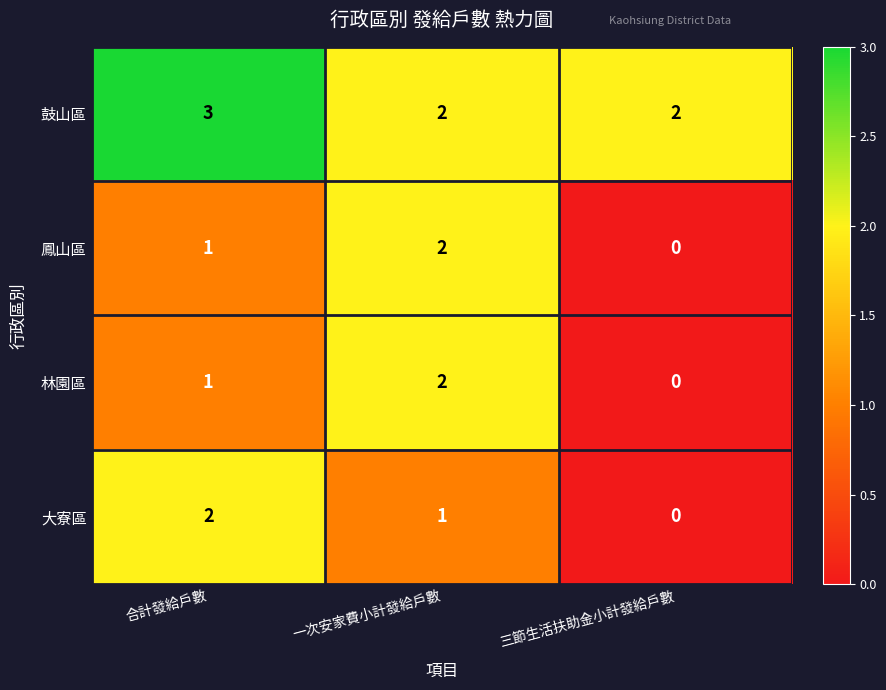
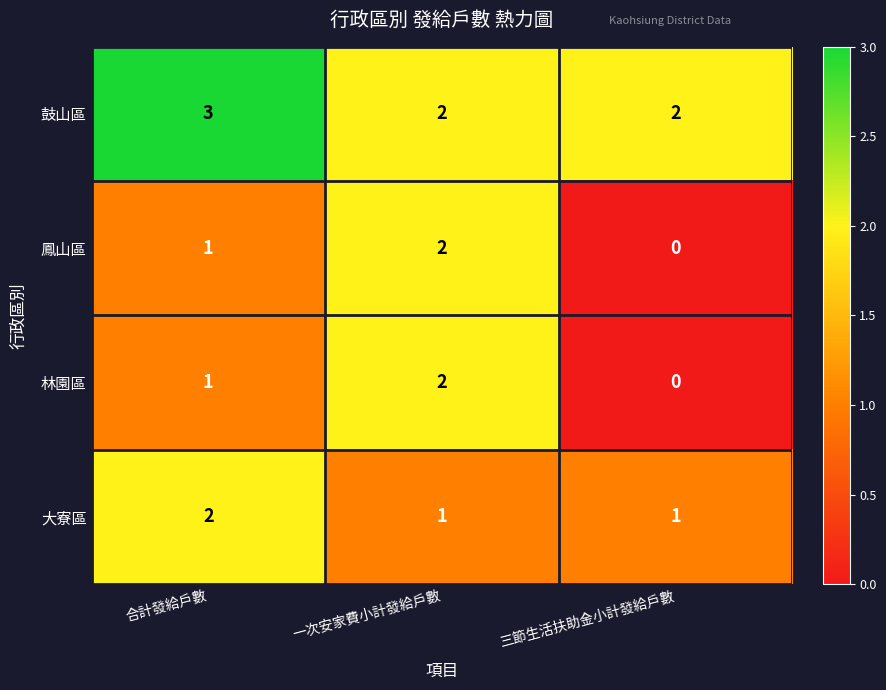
  {
    "鼓山區": {
      "合計發給戶數": 3,
      "一次安家費小計發給戶數": 2,
      "三節生活扶助金小計發給戶數": 2
    },
    "鳳山區": {
      "合計發給戶數": 1,
      "一次安家費小計發給戶數": 2,
      "三節生活扶助金小計發給戶數": 0
    },
    "林園區": {
      "合計發給戶數": 1,
      "一次安家費小計發給戶數": 2,
      "三節生活扶助金小計發給戶數": 0
    },
    "大寮區": {
      "合計發給戶數": 2,
      "一次安家費小計發給戶數": 1,
-     "三節生活扶助金小計發給戶數": 0
+     "三節生活扶助金小計發給戶數": 1
    }
  }
